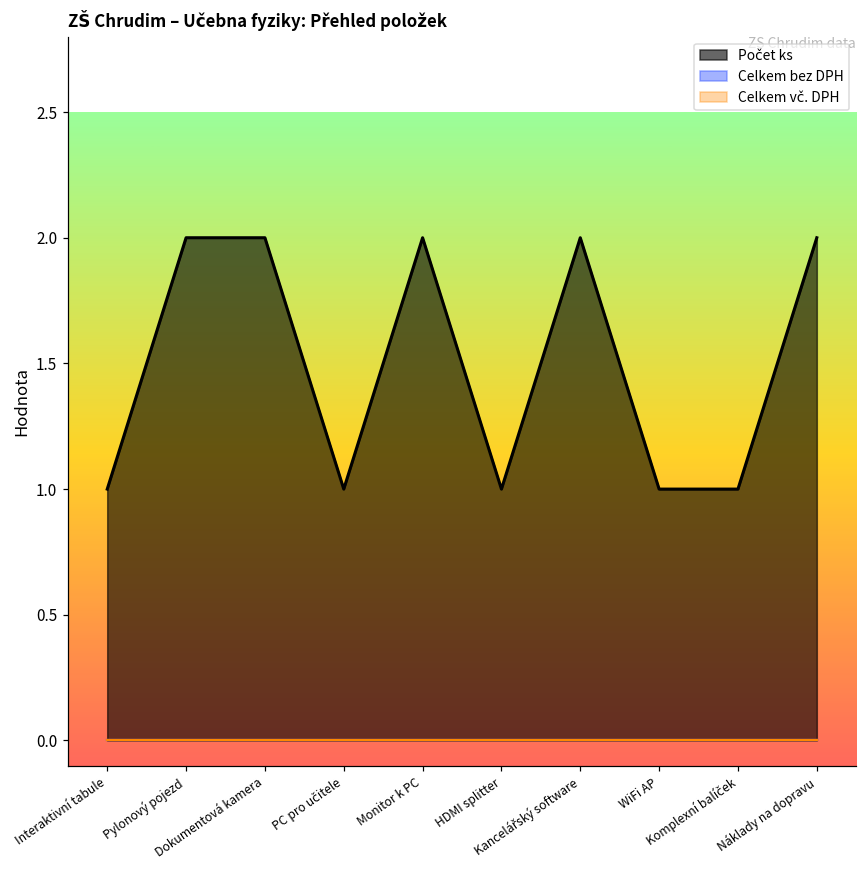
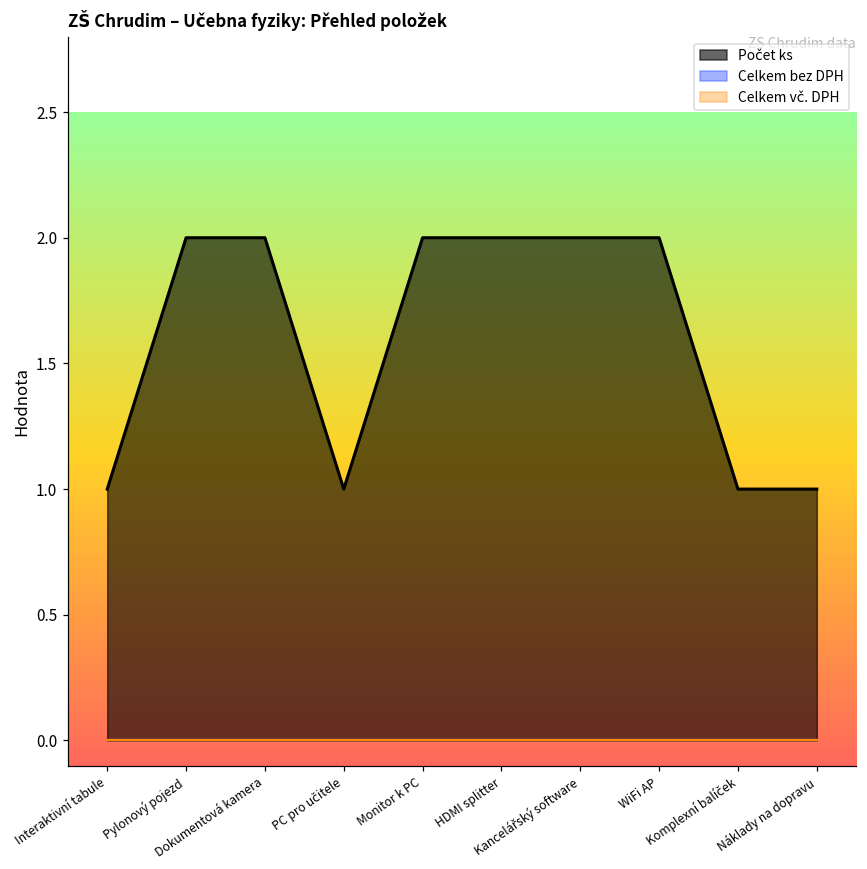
  {
    "Počet ks": {
      "Interaktivní tabule": 1,
      "Pylonový pojezd": 2,
      "Dokumentová kamera": 2,
      "PC pro učitele": 1,
      "Monitor k PC": 2,
-     "HDMI splitter": 1,
+     "HDMI splitter": 2,
      "Kancelářský software": 2,
-     "WiFi AP": 1,
+     "WiFi AP": 2,
      "Komplexní balíček": 1,
-     "Náklady na dopravu": 2
+     "Náklady na dopravu": 1
    },
    "Celkem vč. DPH": {
      "Interaktivní tabule": 0,
      "Pylonový pojezd": 0,
      "Dokumentová kamera": 0,
      "PC pro učitele": 0,
      "Monitor k PC": 0,
      "HDMI splitter": 0,
      "Kancelářský software": 0,
      "WiFi AP": 0,
      "Komplexní balíček": 0,
      "Náklady na dopravu": 0
    }
  }
